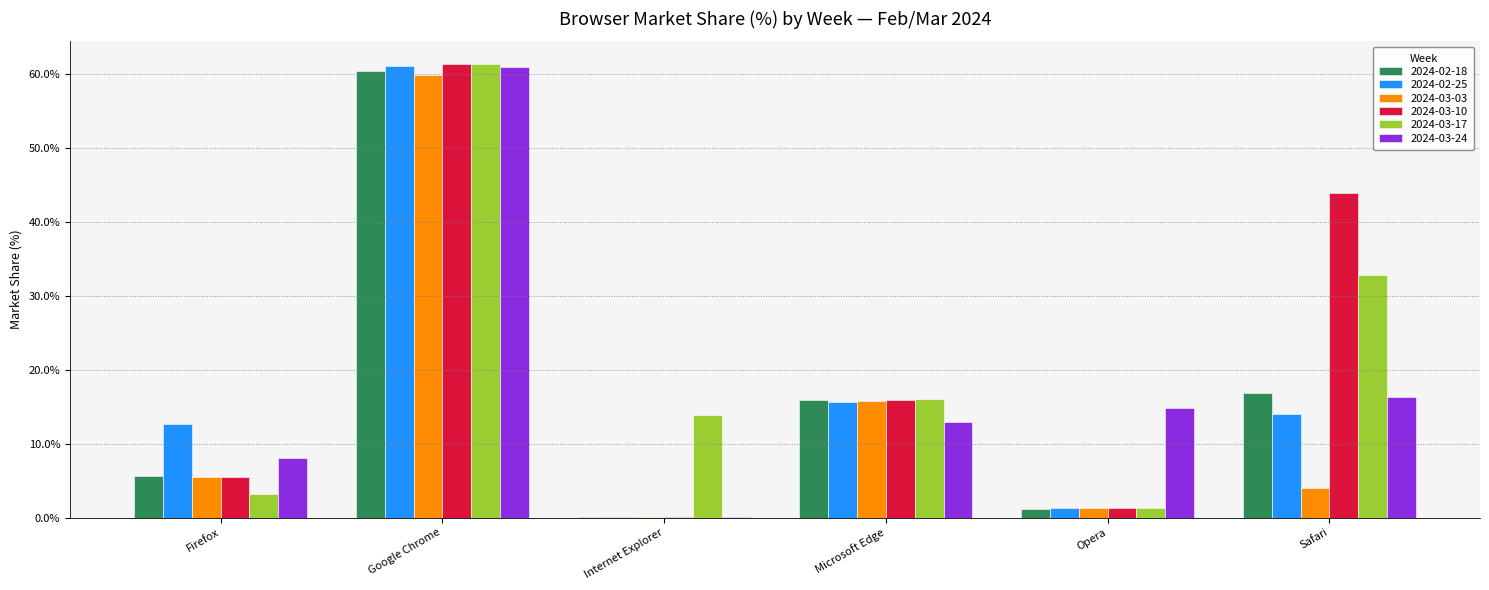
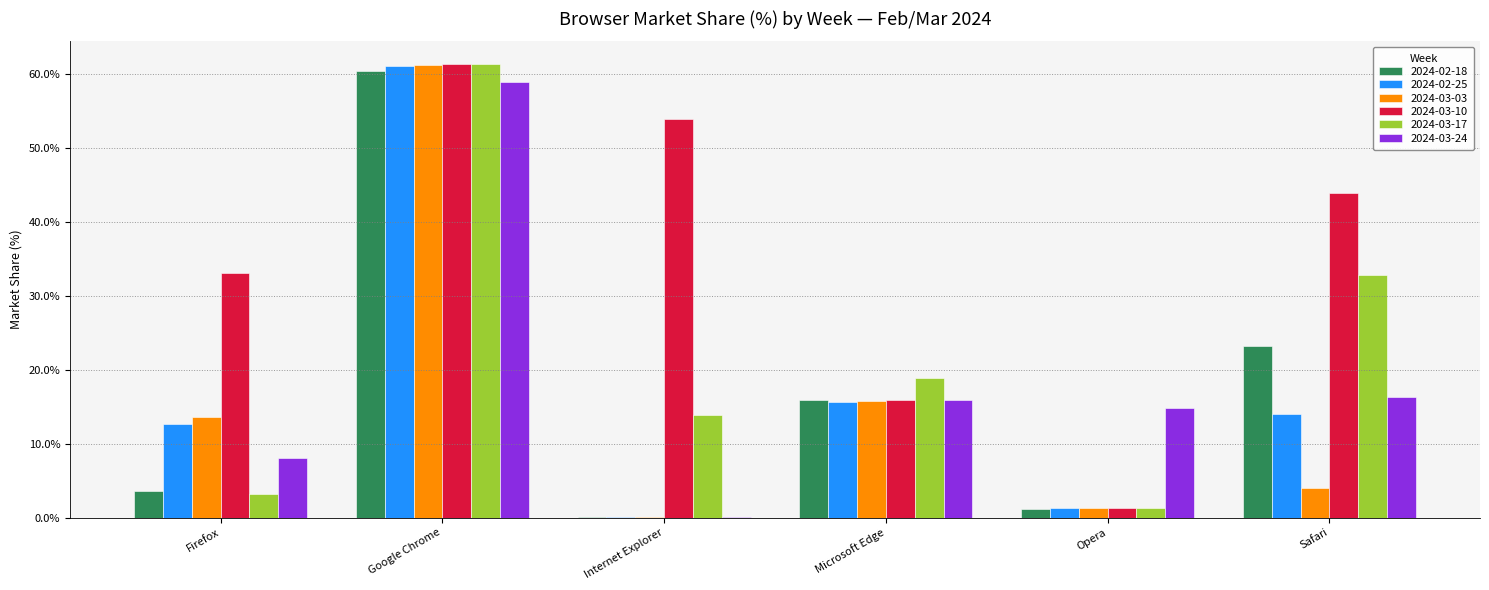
  {
    "2024-02-18": {
-     "Firefox": "6%",
+     "Firefox": "4%",
      "Google Chrome": "60%",
      "Microsoft Edge": "16%",
      "Opera": "1%",
-     "Safari": "17%"
+     "Safari": "23%"
    },
    "2024-02-25": {
      "Firefox": "13%",
      "Google Chrome": "61%",
      "Microsoft Edge": "16%",
      "Opera": "1%",
      "Safari": "14%"
    },
    "2024-03-03": {
-     "Firefox": "5%",
-     "Google Chrome": "60%",
+     "Firefox": "14%",
+     "Google Chrome": "61%",
      "Microsoft Edge": "16%",
      "Opera": "1%",
      "Safari": "4%"
    },
    "2024-03-10": {
-     "Firefox": "5%",
+     "Firefox": "33%",
      "Google Chrome": "61%",
-     "Internet Explorer": "0%",
+     "Internet Explorer": "54%",
      "Microsoft Edge": "16%",
      "Opera": "1%",
      "Safari": "44%"
    },
    "2024-03-17": {
      "Firefox": "3%",
      "Google Chrome": "61%",
      "Internet Explorer": "14%",
-     "Microsoft Edge": "16%",
+     "Microsoft Edge": "19%",
      "Opera": "1%",
      "Safari": "33%"
    },
    "2024-03-24": {
      "Firefox": "8%",
-     "Google Chrome": "61%",
-     "Microsoft Edge": "13%",
+     "Google Chrome": "59%",
+     "Microsoft Edge": "16%",
      "Opera": "15%",
      "Safari": "16%"
    }
  }
